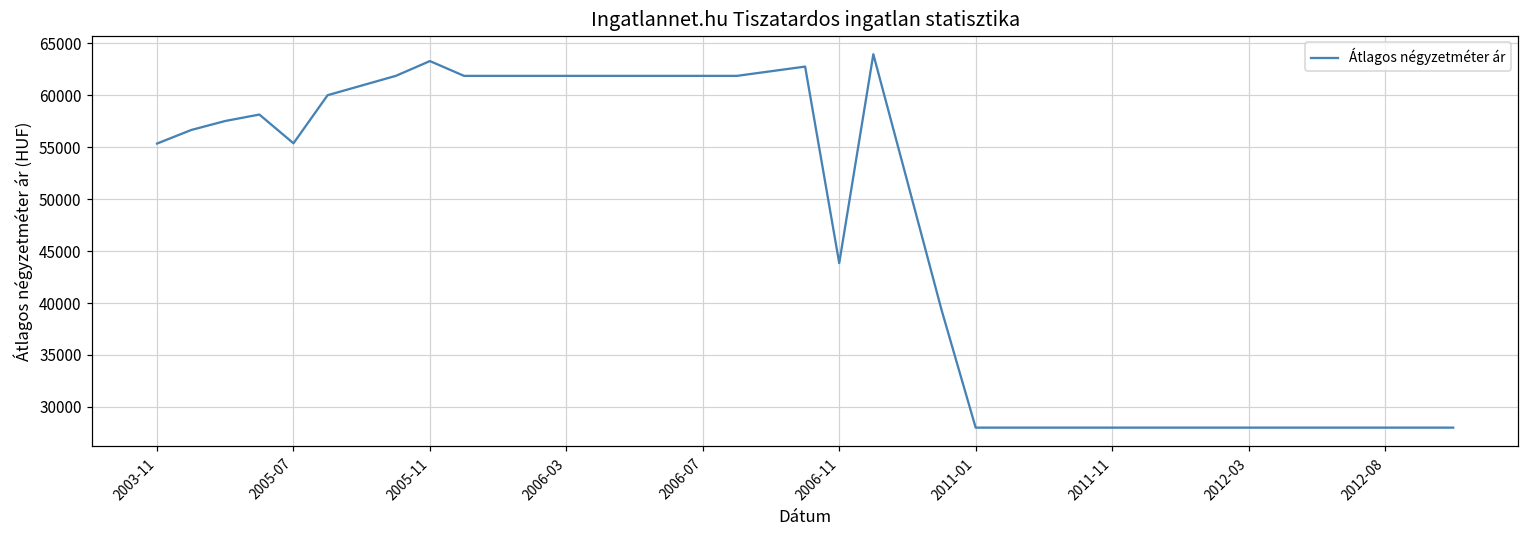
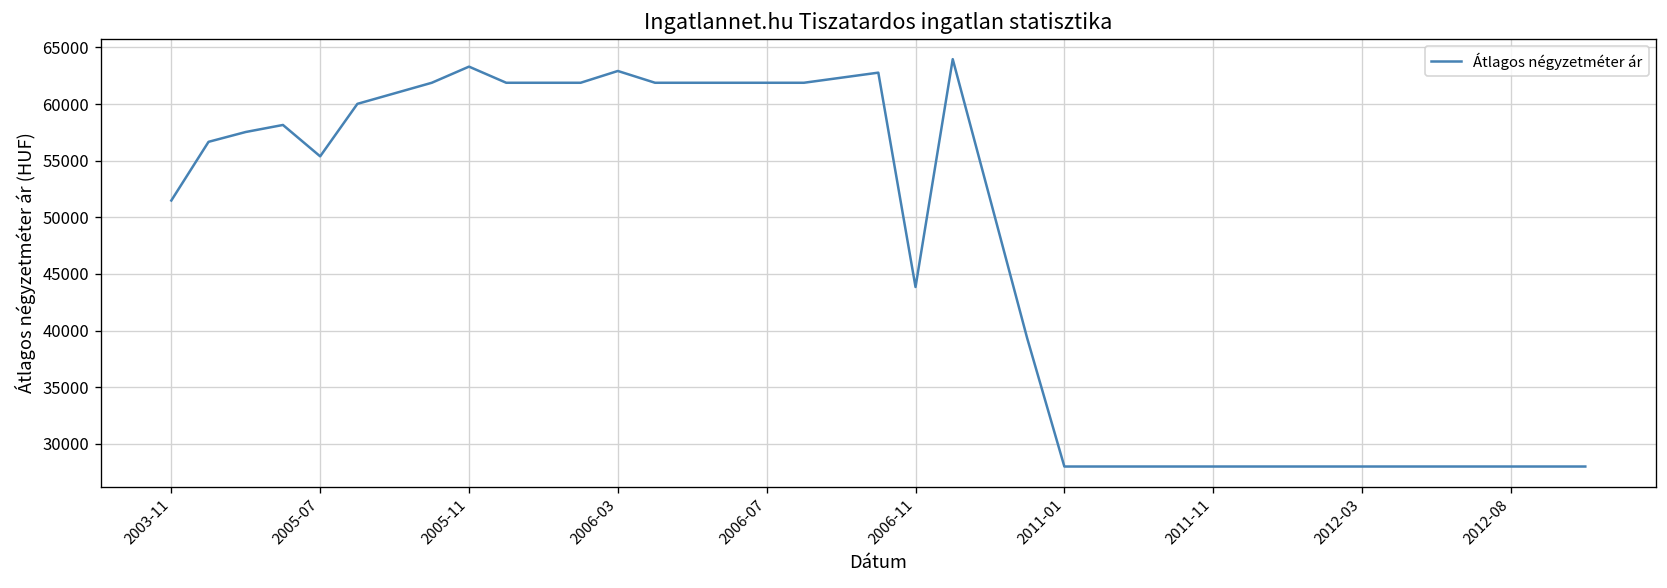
  {
-   "2003-11": 55000,
+   "2003-11": 51000,
    "2005-07": 55000,
    "2005-11": 63000,
-   "2006-03": 62000,
+   "2006-03": 63000,
    "2006-07": 62000,
    "2006-11": 44000,
    "2011-01": 28000,
    "2011-11": 28000,
    "2012-03": 28000,
    "2012-08": 28000
  }
